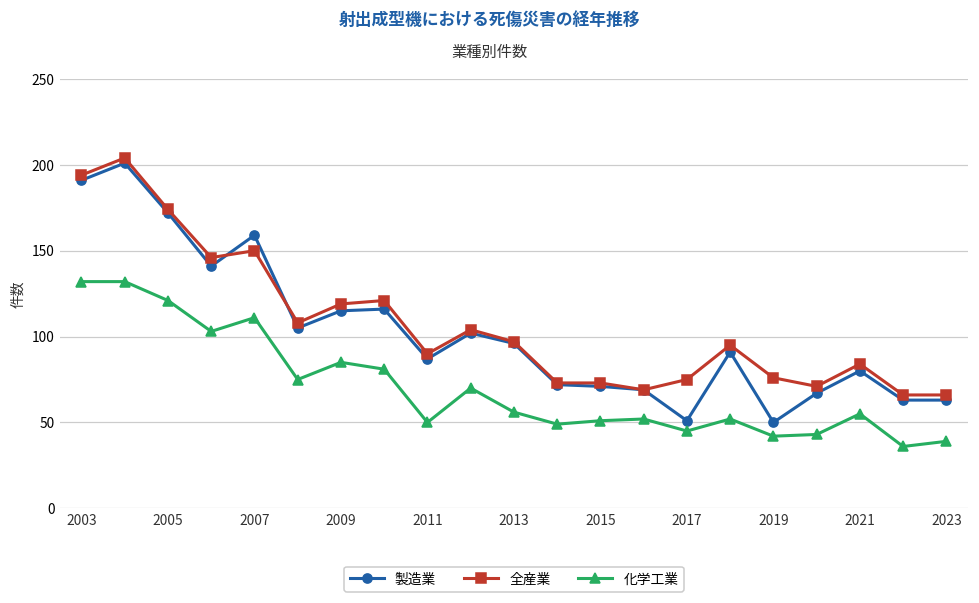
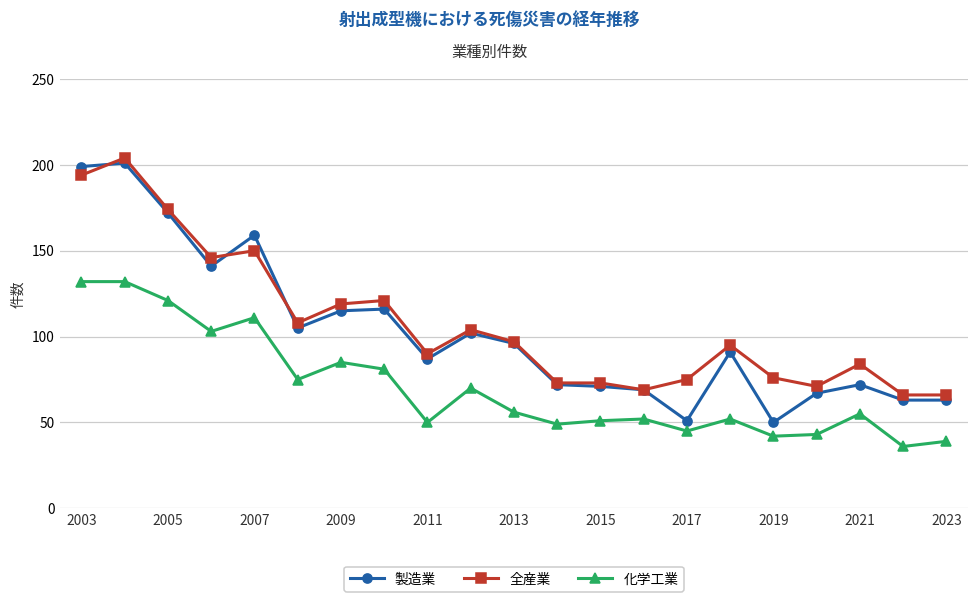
  {
    "製造業": {
-     "2003": 191,
+     "2003": 199,
      "2005": 172,
      "2007": 159,
      "2009": 115,
      "2011": 87,
      "2015": 71,
      "2017": 51,
      "2019": 50,
-     "2021": 80,
+     "2021": 72,
      "2023": 63
    },
    "全産業": {
      "2003": 194,
      "2005": 174,
      "2007": 150,
      "2009": 119,
      "2011": 90,
      "2015": 73,
      "2017": 75,
      "2019": 76,
      "2021": 84,
      "2023": 66
    },
    "化学工業": {
      "2003": 132,
      "2005": 121,
      "2007": 111,
      "2009": 85,
      "2011": 50,
      "2013": 56,
      "2015": 51,
      "2017": 45,
      "2019": 42,
      "2021": 55,
      "2023": 39
    }
  }
